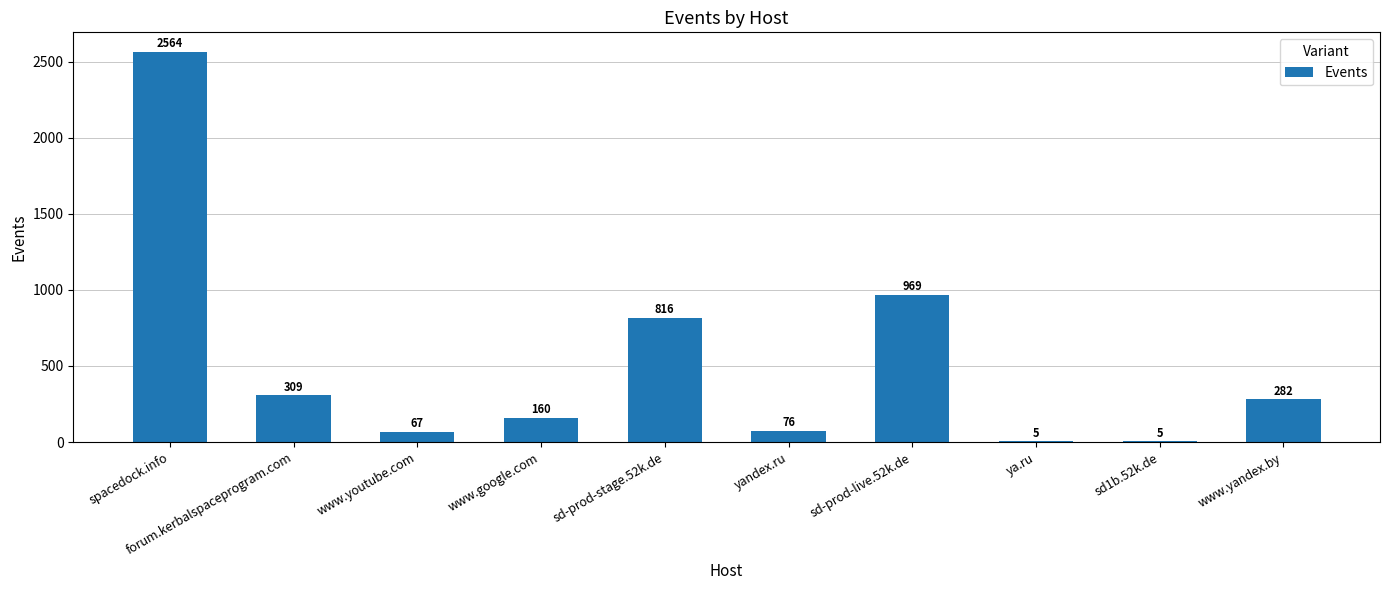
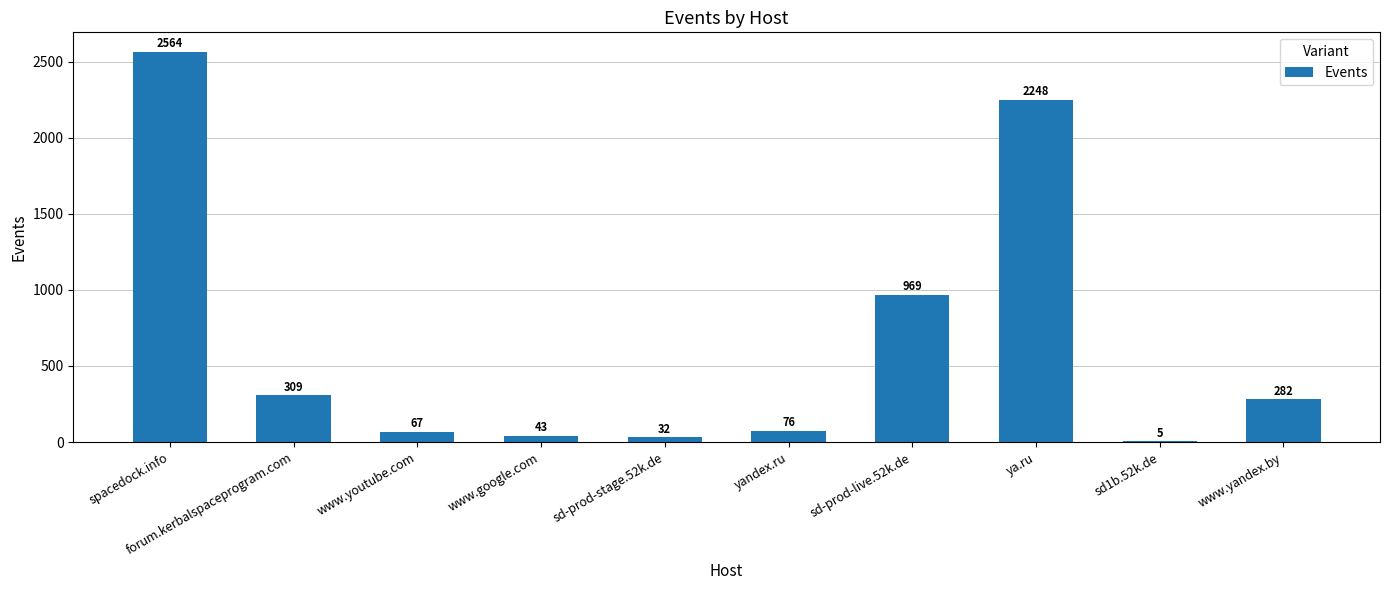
  {
    "spacedock.info": 2564,
    "forum.kerbalspaceprogram.com": 309,
    "www.youtube.com": 67,
-   "www.google.com": 160,
-   "sd-prod-stage.52k.de": 816,
+   "www.google.com": 43,
+   "sd-prod-stage.52k.de": 32,
    "yandex.ru": 76,
    "sd-prod-live.52k.de": 969,
-   "ya.ru": 5,
+   "ya.ru": 2248,
    "sd1b.52k.de": 5,
    "www.yandex.by": 282
  }
